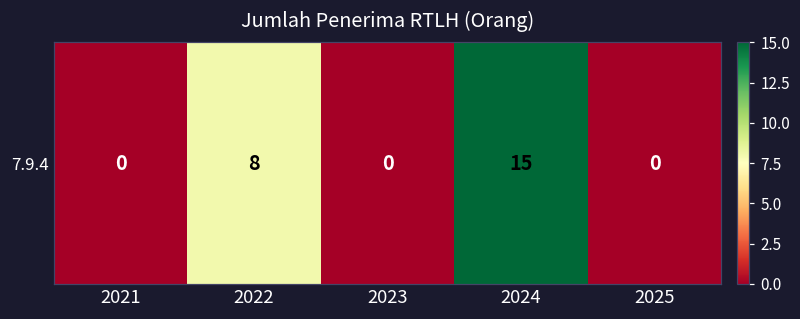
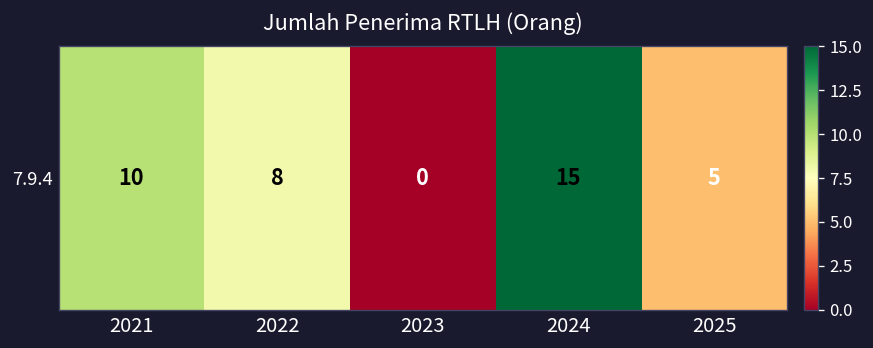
  {
    "7.9.4": {
-     "2021": 0,
+     "2021": 10,
      "2022": 8,
      "2023": 0,
      "2024": 15,
-     "2025": 0
+     "2025": 5
    }
  }
